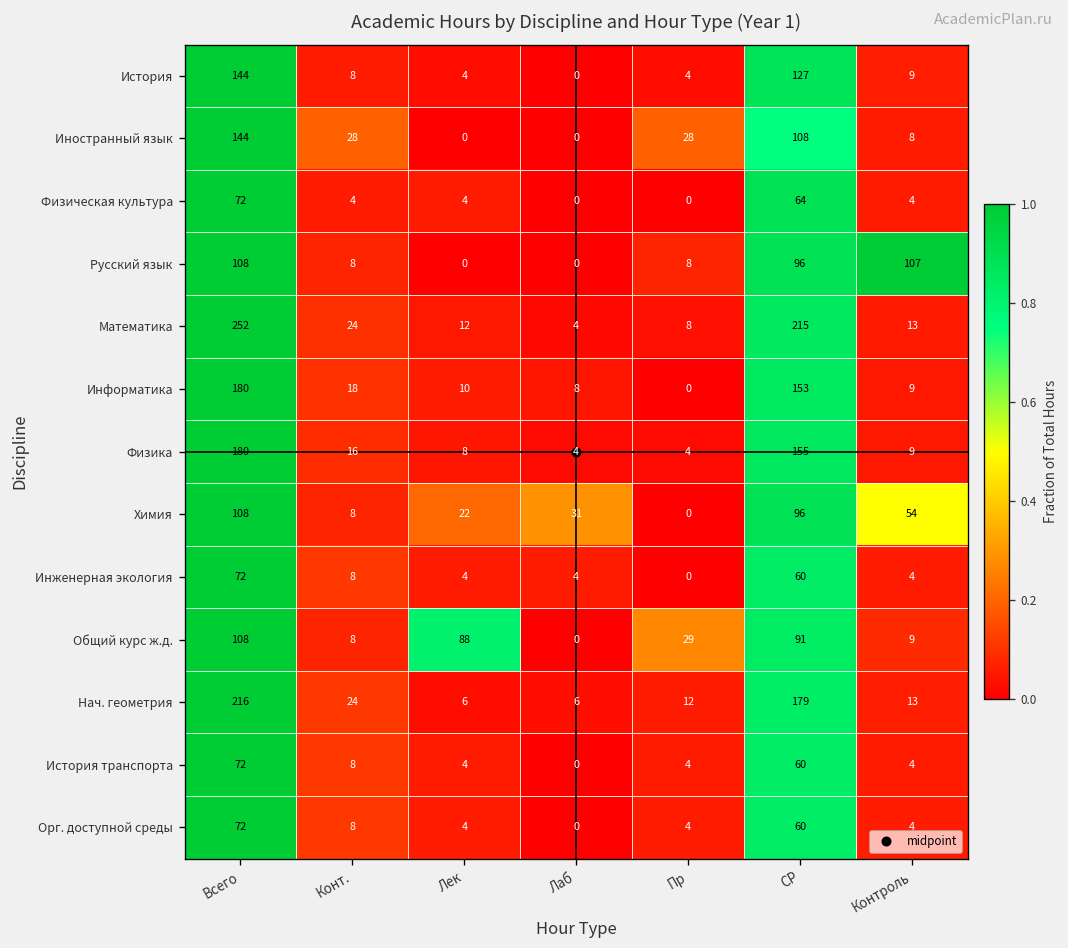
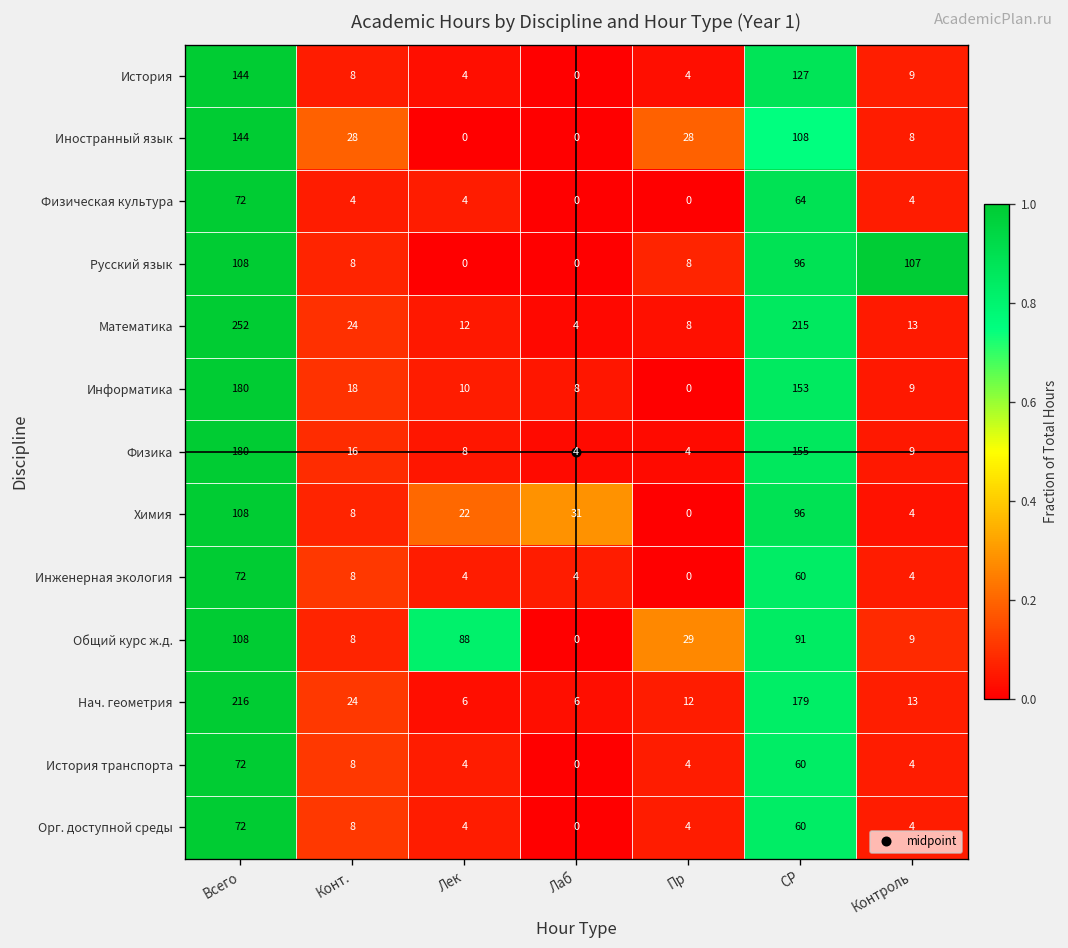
  {
    "История": {
      "Всего": 144,
      "Конт.": 8,
      "Лек": 4,
      "Лаб": 0,
      "Пр": 4,
      "СР": 127,
      "Контроль": 9
    },
    "Иностранный язык": {
      "Всего": 144,
      "Конт.": 28,
      "Лек": 0,
      "Лаб": 0,
      "Пр": 28,
      "СР": 108,
      "Контроль": 8
    },
    "Физическая культура": {
      "Всего": 72,
      "Конт.": 4,
      "Лек": 4,
      "Лаб": 0,
      "Пр": 0,
      "СР": 64,
      "Контроль": 4
    },
    "Русский язык": {
      "Всего": 108,
      "Конт.": 8,
      "Лек": 0,
      "Лаб": 0,
      "Пр": 8,
      "СР": 96,
      "Контроль": 107
    },
    "Математика": {
      "Всего": 252,
      "Конт.": 24,
      "Лек": 12,
      "Лаб": 4,
      "Пр": 8,
      "СР": 215,
      "Контроль": 13
    },
    "Информатика": {
      "Всего": 180,
      "Конт.": 18,
      "Лек": 10,
      "Лаб": 8,
      "Пр": 0,
      "СР": 153,
      "Контроль": 9
    },
    "Физика": {
      "Всего": 180,
      "Конт.": 16,
      "Лек": 8,
      "Пр": 4,
      "СР": 155,
      "Контроль": 9
    },
    "Химия": {
      "Всего": 108,
      "Конт.": 8,
      "Лек": 22,
      "Лаб": 31,
      "Пр": 0,
      "СР": 96,
-     "Контроль": 54
+     "Контроль": 4
    },
    "Инженерная экология": {
      "Всего": 72,
      "Конт.": 8,
      "Лек": 4,
      "Лаб": 4,
      "Пр": 0,
      "СР": 60,
      "Контроль": 4
    },
    "Общий курс ж.д.": {
      "Всего": 108,
      "Конт.": 8,
      "Лек": 88,
      "Лаб": 0,
      "Пр": 29,
      "СР": 91,
      "Контроль": 9
    },
    "Нач. геометрия": {
      "Всего": 216,
      "Конт.": 24,
      "Лек": 6,
      "Лаб": 6,
      "Пр": 12,
      "СР": 179,
      "Контроль": 13
    },
    "История транспорта": {
      "Всего": 72,
      "Конт.": 8,
      "Лек": 4,
      "Лаб": 0,
      "Пр": 4,
      "СР": 60,
      "Контроль": 4
    },
    "Орг. доступной среды": {
      "Всего": 72,
      "Конт.": 8,
      "Лек": 4,
      "Лаб": 0,
      "Пр": 4,
      "СР": 60
    }
  }
